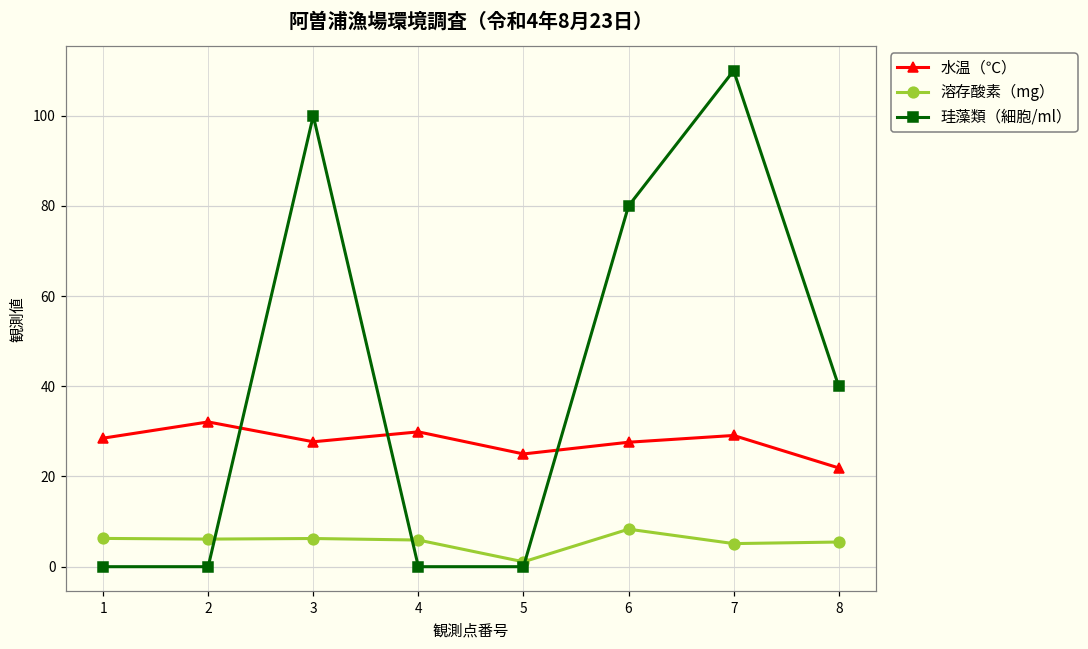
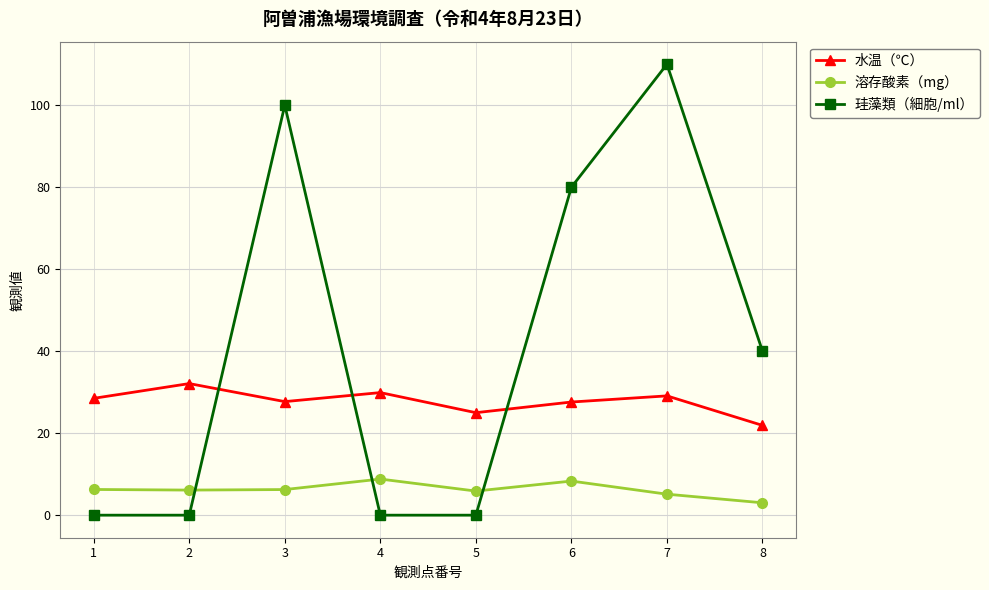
  {
    "水温（℃）": {
      "1": 29,
      "2": 32,
      "3": 28,
      "4": 30,
      "5": 25,
      "6": 28,
      "7": 29,
      "8": 22
    },
    "溶存酸素（mg）": {
      "1": 6,
      "2": 6,
      "3": 6,
-     "4": 6,
-     "5": 1,
+     "4": 9,
+     "5": 6,
      "6": 8,
      "7": 5,
-     "8": 5
+     "8": 3
    },
    "珪藻類（細胞/ml）": {
      "1": 0,
      "2": 0,
      "3": 100,
      "4": 0,
      "5": 0,
      "6": 80,
      "7": 110,
      "8": 40
    }
  }
